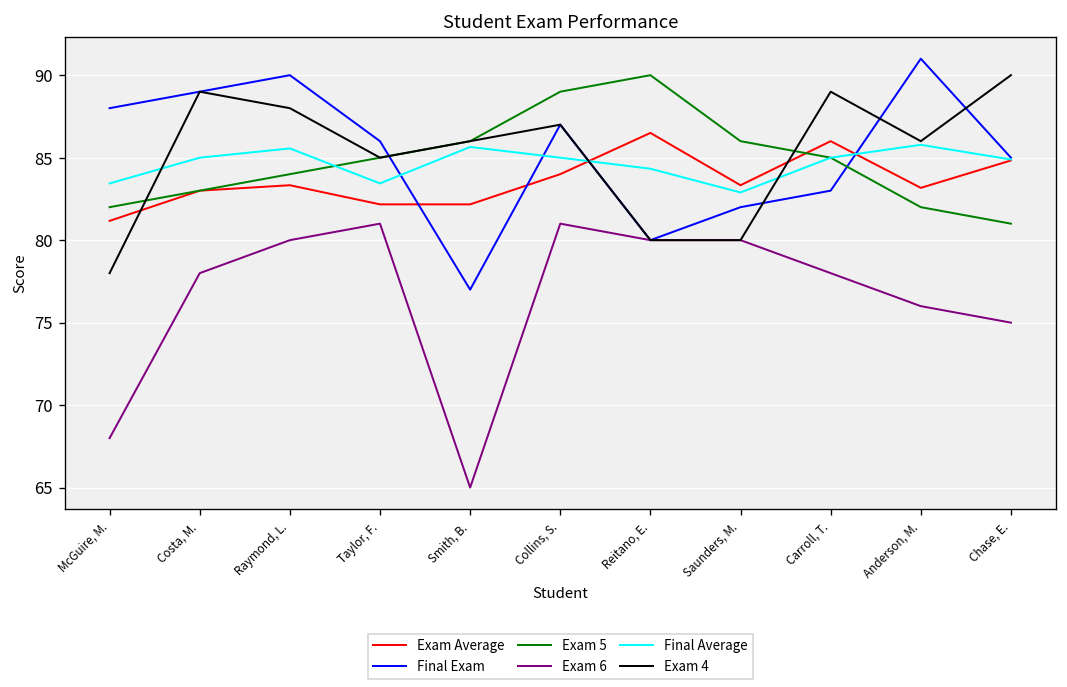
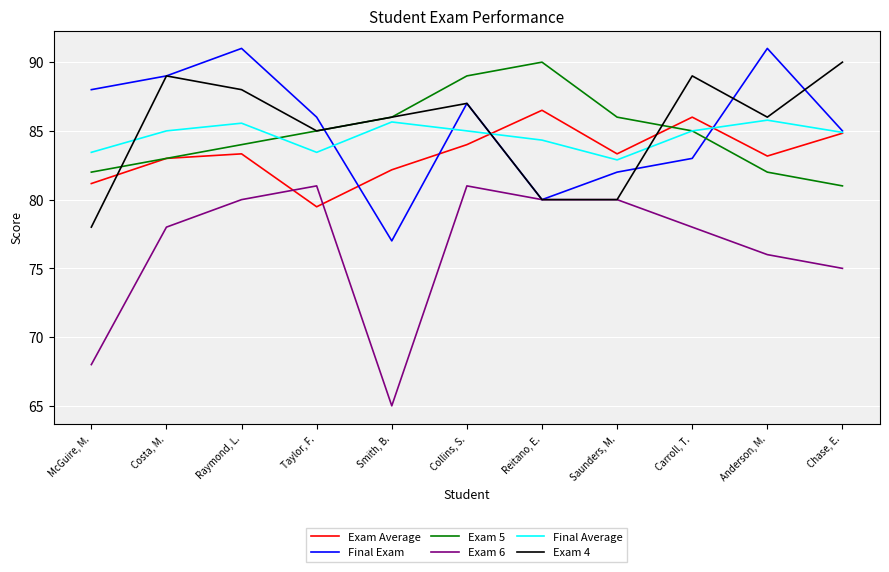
  {
    "Exam Average": {
      "McGuire, M.": 81.2,
      "Raymond, L.": 83.3,
-     "Taylor, F.": 82.2,
+     "Taylor, F.": 79.5,
      "Smith, B.": 82.2,
      "Collins, S.": 84.0,
      "Reitano, E.": 86.5,
      "Saunders, M.": 83.3,
      "Carroll, T.": 86.0,
      "Anderson, M.": 83.2
    },
    "Final Exam": {
      "McGuire, M.": 88,
-     "Raymond, L.": 90,
+     "Raymond, L.": 91,
      "Taylor, F.": 86,
      "Smith, B.": 77,
      "Saunders, M.": 82,
      "Carroll, T.": 83,
      "Anderson, M.": 91
    },
    "Exam 5": {
      "McGuire, M.": 82.0,
      "Raymond, L.": 84.0,
      "Collins, S.": 89.0,
      "Reitano, E.": 90.0,
      "Saunders, M.": 86.0,
      "Anderson, M.": 82.0,
      "Chase, E.": 81.0
    },
    "Exam 6": {
      "McGuire, M.": 68.0,
      "Costa, M.": 78.0,
      "Raymond, L.": 80.0,
      "Taylor, F.": 81.0,
      "Smith, B.": 65.0,
      "Collins, S.": 81.0,
      "Carroll, T.": 78.0,
      "Anderson, M.": 76.0,
      "Chase, E.": 75.0
    },
    "Final Average": {
      "McGuire, M.": 83.4,
      "Costa, M.": 85.0,
      "Raymond, L.": 85.6,
      "Taylor, F.": 83.4,
      "Smith, B.": 85.7,
      "Collins, S.": 85.0,
      "Reitano, E.": 84.3,
      "Saunders, M.": 82.9,
      "Anderson, M.": 85.8
    },
    "Exam 4": {
      "McGuire, M.": 78.0,
      "Raymond, L.": 88.0,
      "Carroll, T.": 89.0,
      "Anderson, M.": 86.0,
      "Chase, E.": 90.0
    }
  }
